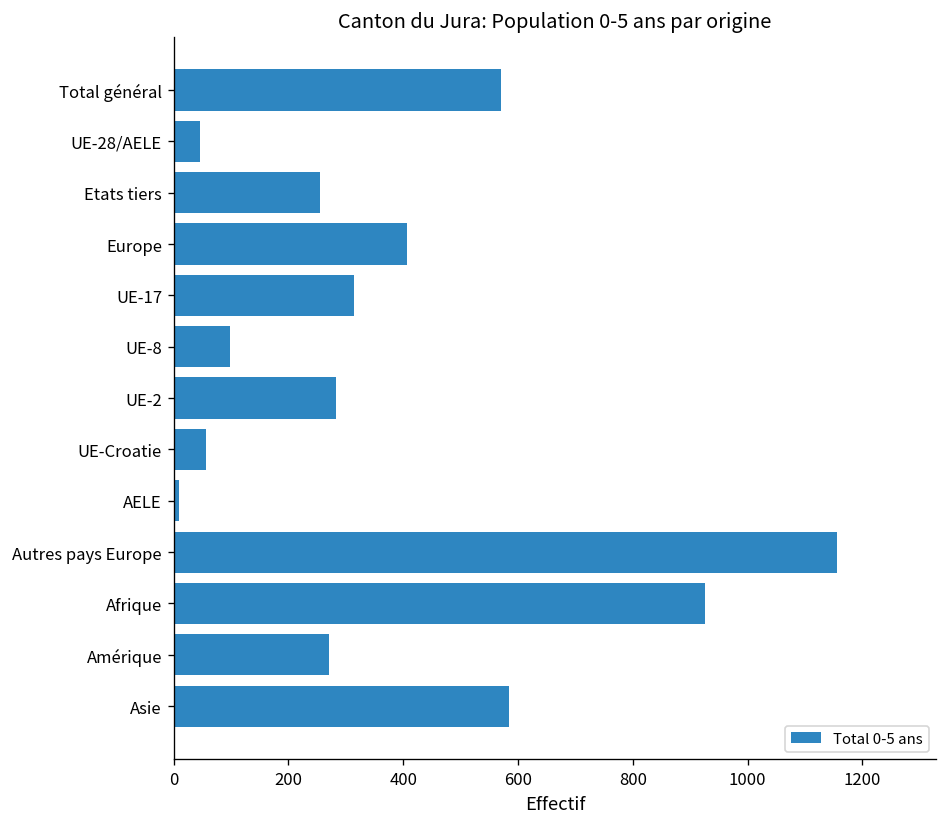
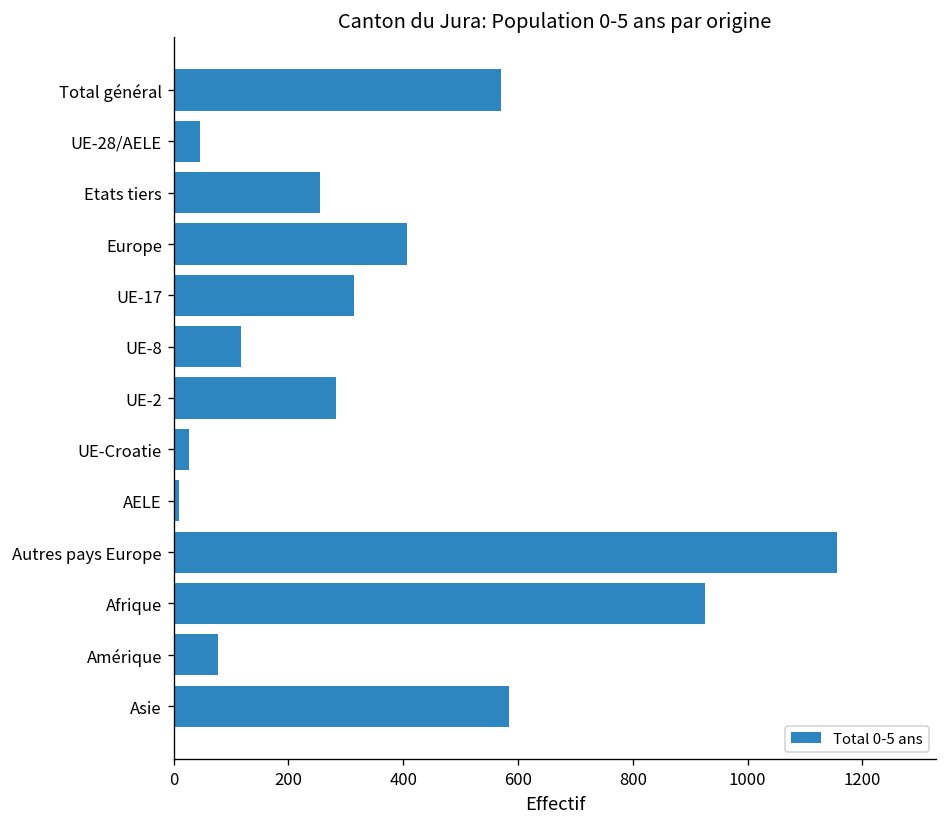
  {
    "Total général": 570,
    "UE-28/AELE": 50,
    "Etats tiers": 260,
    "Europe": 410,
    "UE-17": 320,
-   "UE-8": 100,
+   "UE-8": 120,
    "UE-2": 280,
-   "UE-Croatie": 60,
+   "UE-Croatie": 30,
    "AELE": 10,
    "Autres pays Europe": 1160,
    "Afrique": 930,
-   "Amérique": 270,
+   "Amérique": 80,
    "Asie": 580
  }
